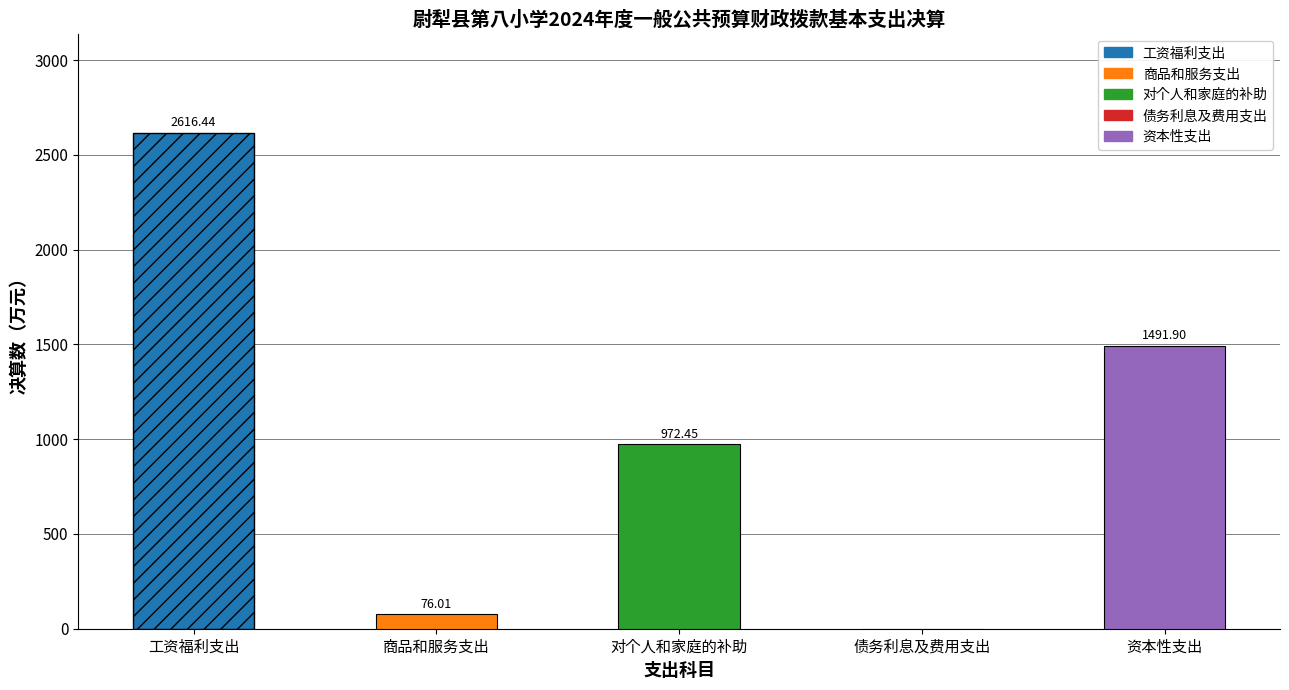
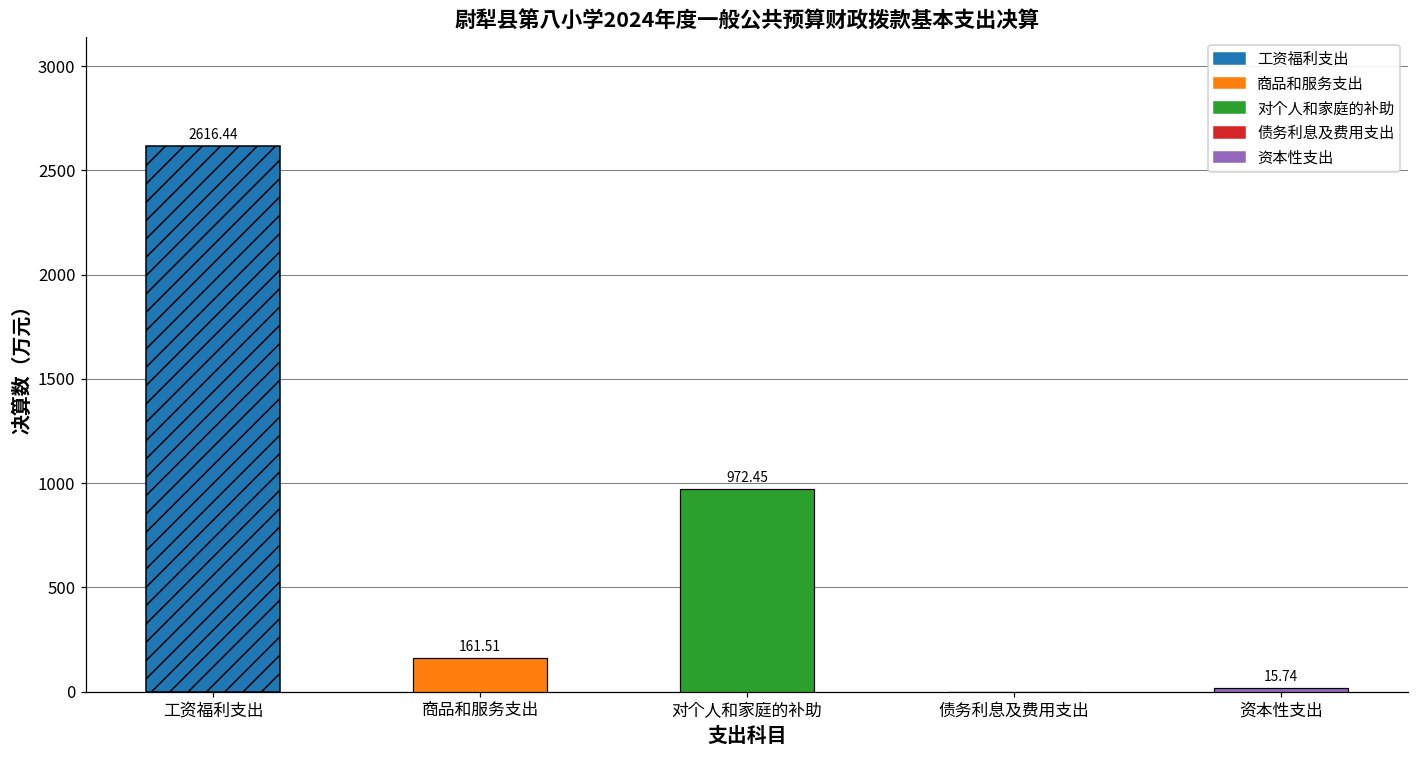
  {
    "工资福利支出": 2616.44,
-   "商品和服务支出": 76.01,
+   "商品和服务支出": 161.51,
    "对个人和家庭的补助": 972.45,
-   "资本性支出": 1491.90
+   "资本性支出": 15.74
  }
